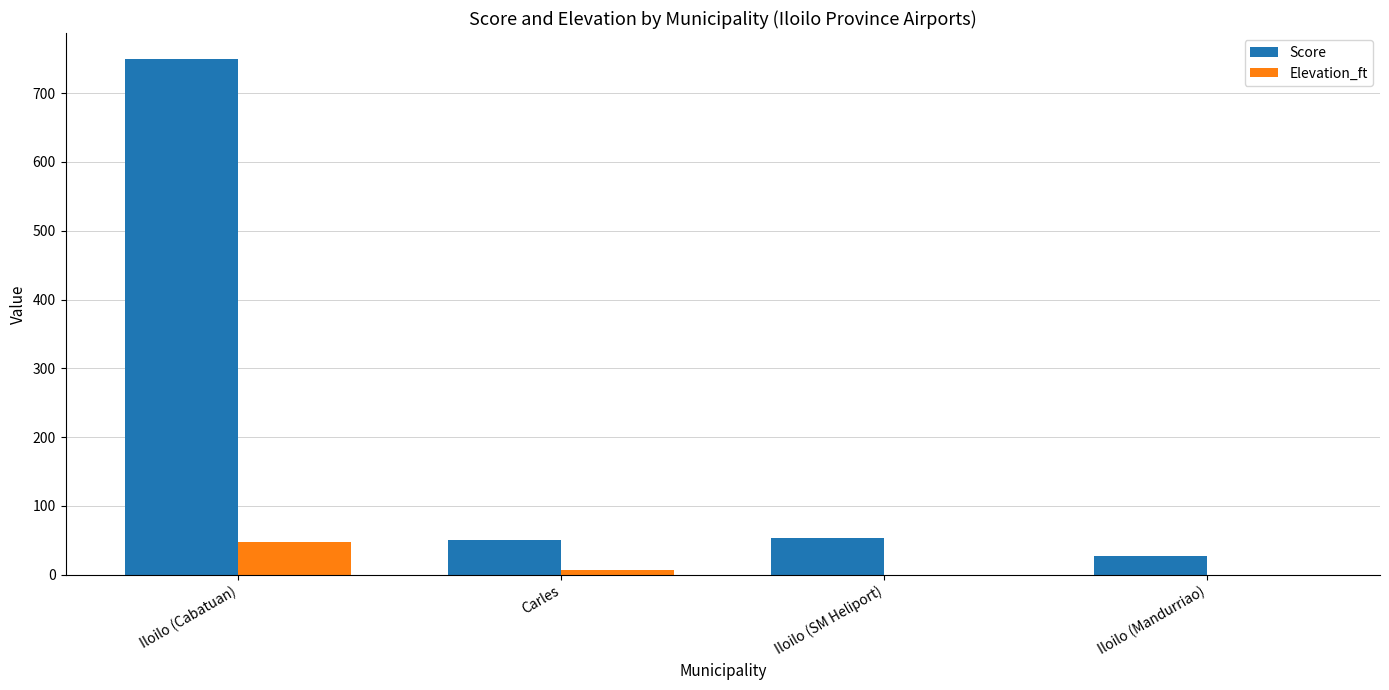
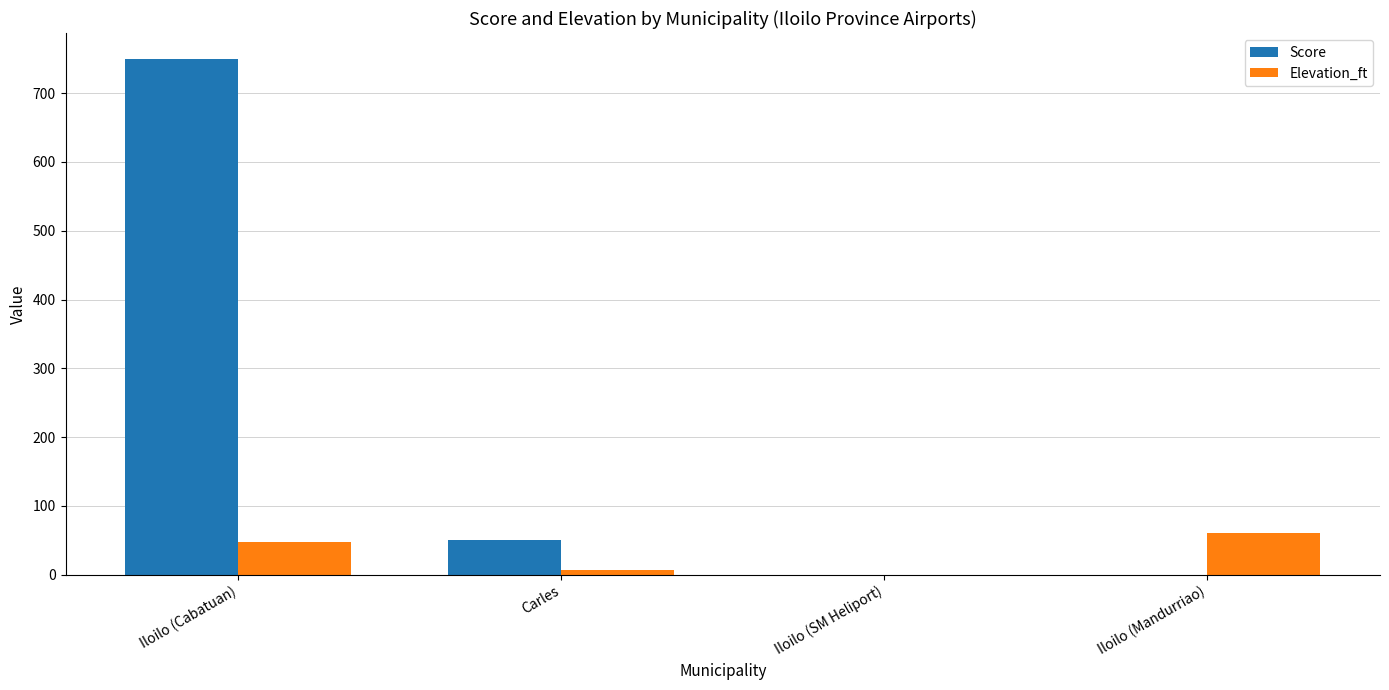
  {
    "Score": {
      "Iloilo (Cabatuan)": 750,
      "Carles": 50,
-     "Iloilo (SM Heliport)": 50,
-     "Iloilo (Mandurriao)": 30
+     "Iloilo (SM Heliport)": 0,
+     "Iloilo (Mandurriao)": 0
    },
    "Elevation_ft": {
      "Iloilo (Cabatuan)": 50,
      "Carles": 10,
      "Iloilo (SM Heliport)": 0,
-     "Iloilo (Mandurriao)": 0
+     "Iloilo (Mandurriao)": 60
    }
  }
